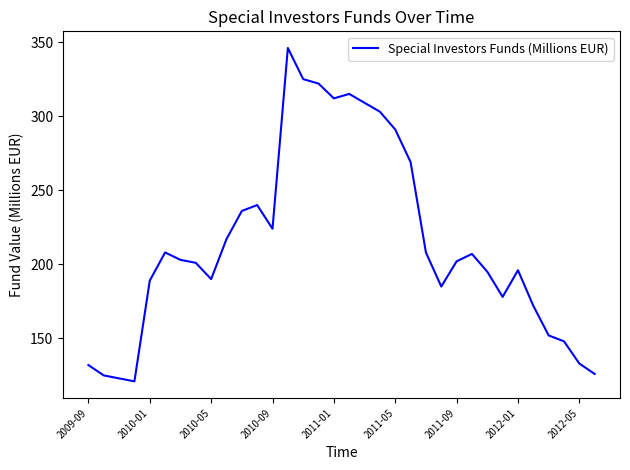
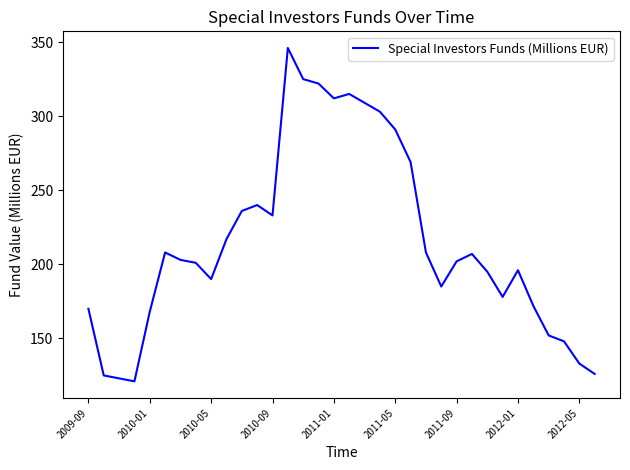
  {
-   "2009-09": 132,
-   "2010-01": 189,
+   "2009-09": 170,
+   "2010-01": 168,
    "2010-05": 190,
-   "2010-09": 224,
+   "2010-09": 233,
    "2011-01": 312,
    "2011-05": 291,
    "2011-09": 202,
    "2012-01": 196,
    "2012-05": 133
  }
